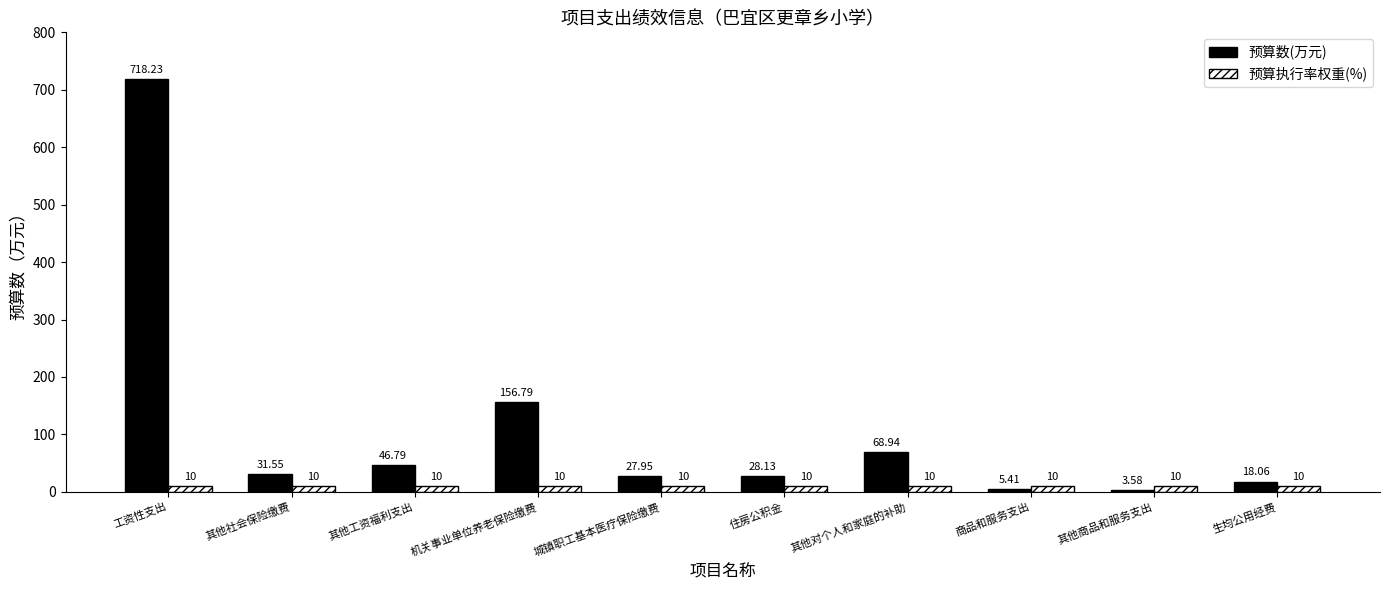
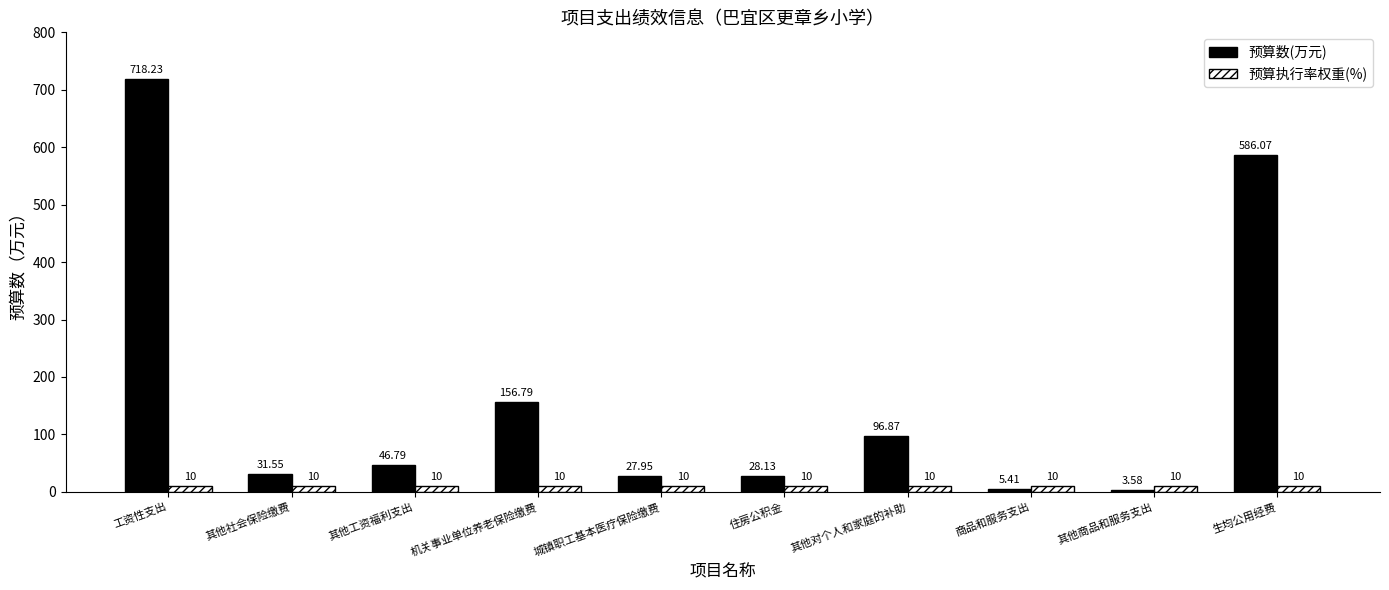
  {
    "预算数(万元)": {
      "工资性支出": 718.23,
      "其他社会保险缴费": 31.55,
      "其他工资福利支出": 46.79,
      "机关事业单位养老保险缴费": 156.79,
      "城镇职工基本医疗保险缴费": 27.95,
      "住房公积金": 28.13,
-     "其他对个人和家庭的补助": 68.94,
+     "其他对个人和家庭的补助": 96.87,
      "商品和服务支出": 5.41,
      "其他商品和服务支出": 3.58,
-     "生均公用经费": 18.06
+     "生均公用经费": 586.07
    },
    "预算执行率权重(%)": {
      "工资性支出": 10,
      "其他社会保险缴费": 10,
      "其他工资福利支出": 10,
      "机关事业单位养老保险缴费": 10,
      "城镇职工基本医疗保险缴费": 10,
      "住房公积金": 10,
      "其他对个人和家庭的补助": 10,
      "商品和服务支出": 10,
      "其他商品和服务支出": 10,
      "生均公用经费": 10
    }
  }
